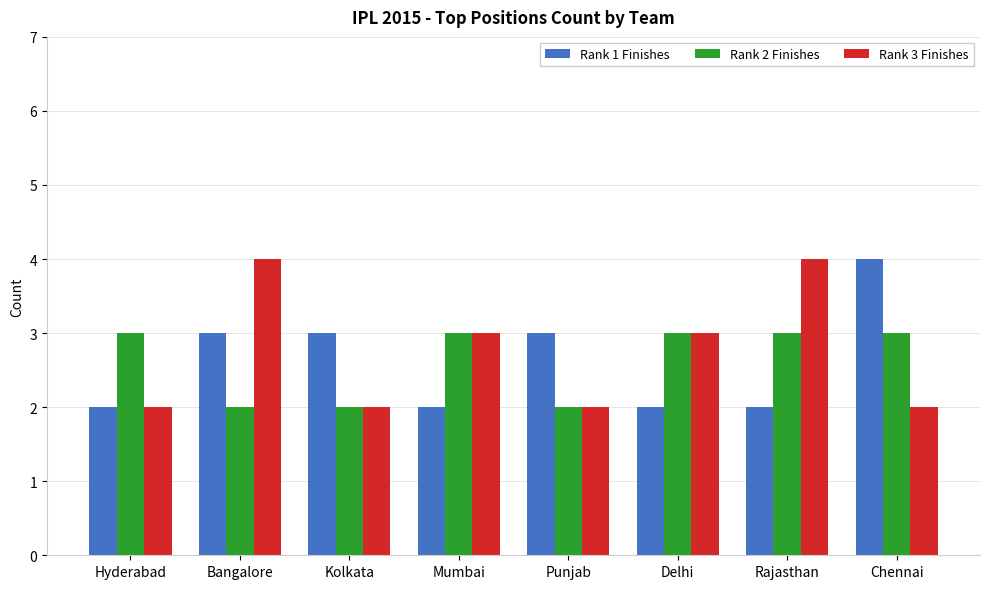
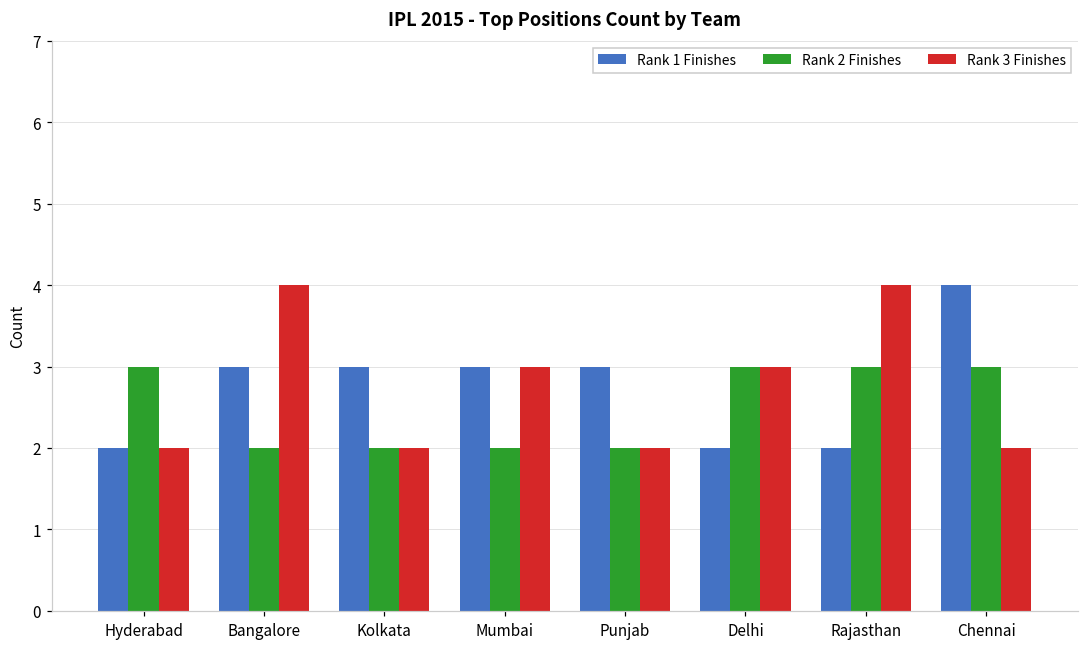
  {
    "Rank 1 Finishes": {
      "Hyderabad": 2,
      "Bangalore": 3,
      "Kolkata": 3,
-     "Mumbai": 2,
+     "Mumbai": 3,
      "Punjab": 3,
      "Delhi": 2,
      "Rajasthan": 2,
      "Chennai": 4
    },
    "Rank 2 Finishes": {
      "Hyderabad": 3,
      "Bangalore": 2,
      "Kolkata": 2,
-     "Mumbai": 3,
+     "Mumbai": 2,
      "Punjab": 2,
      "Delhi": 3,
      "Rajasthan": 3,
      "Chennai": 3
    },
    "Rank 3 Finishes": {
      "Hyderabad": 2,
      "Bangalore": 4,
      "Kolkata": 2,
      "Mumbai": 3,
      "Punjab": 2,
      "Delhi": 3,
      "Rajasthan": 4,
      "Chennai": 2
    }
  }
